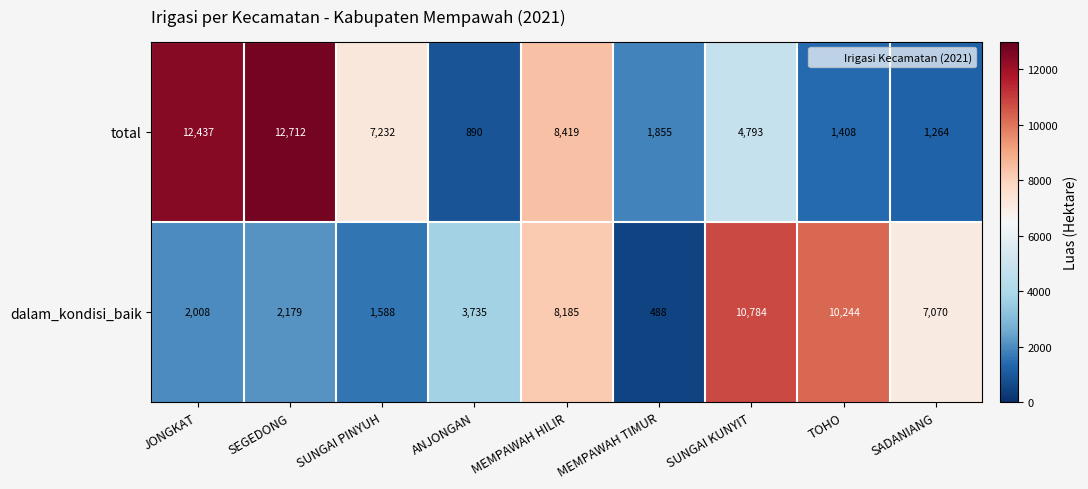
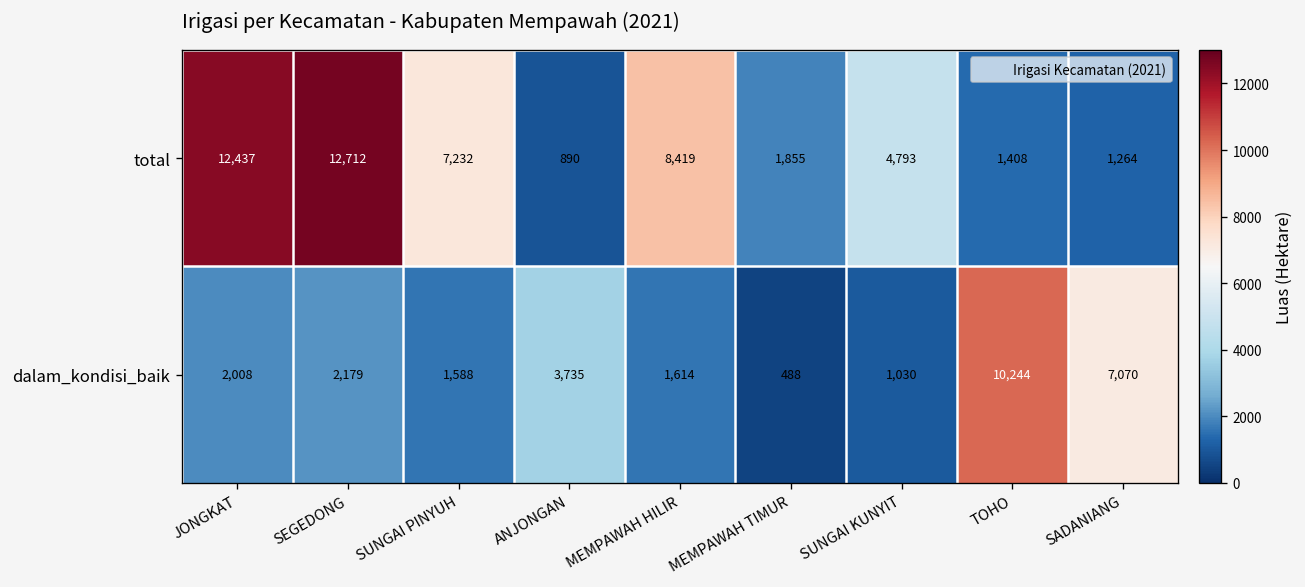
  {
    "total": {
      "JONGKAT": "12,437",
      "SEGEDONG": "12,712",
      "SUNGAI PINYUH": "7,232",
      "ANJONGAN": "890",
      "MEMPAWAH HILIR": "8,419",
      "MEMPAWAH TIMUR": "1,855",
      "SUNGAI KUNYIT": "4,793",
      "TOHO": "1,408",
      "SADANIANG": "1,264"
    },
    "dalam_kondisi_baik": {
      "JONGKAT": "2,008",
      "SEGEDONG": "2,179",
      "SUNGAI PINYUH": "1,588",
      "ANJONGAN": "3,735",
-     "MEMPAWAH HILIR": "8,185",
+     "MEMPAWAH HILIR": "1,614",
      "MEMPAWAH TIMUR": "488",
-     "SUNGAI KUNYIT": "10,784",
+     "SUNGAI KUNYIT": "1,030",
      "TOHO": "10,244",
      "SADANIANG": "7,070"
    }
  }
